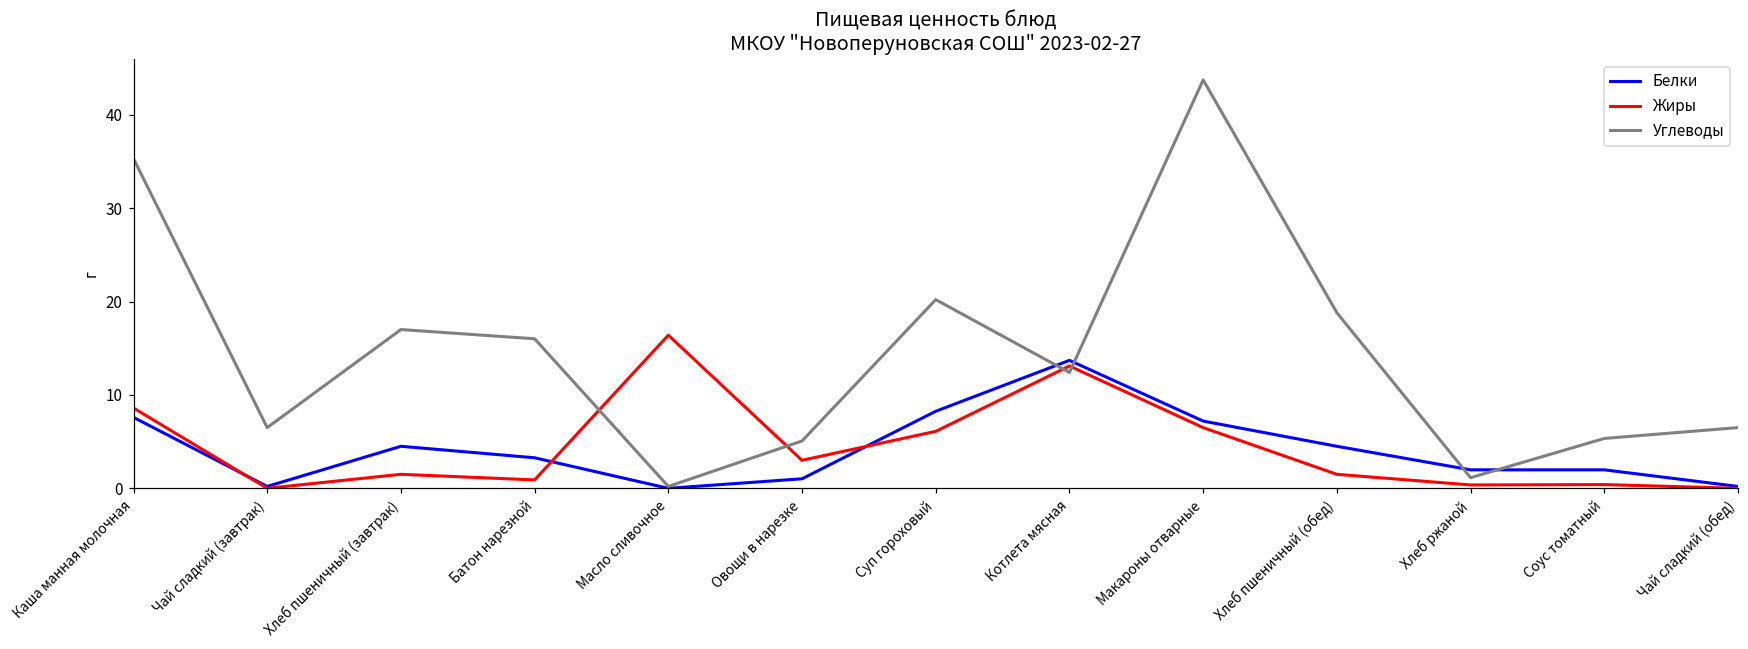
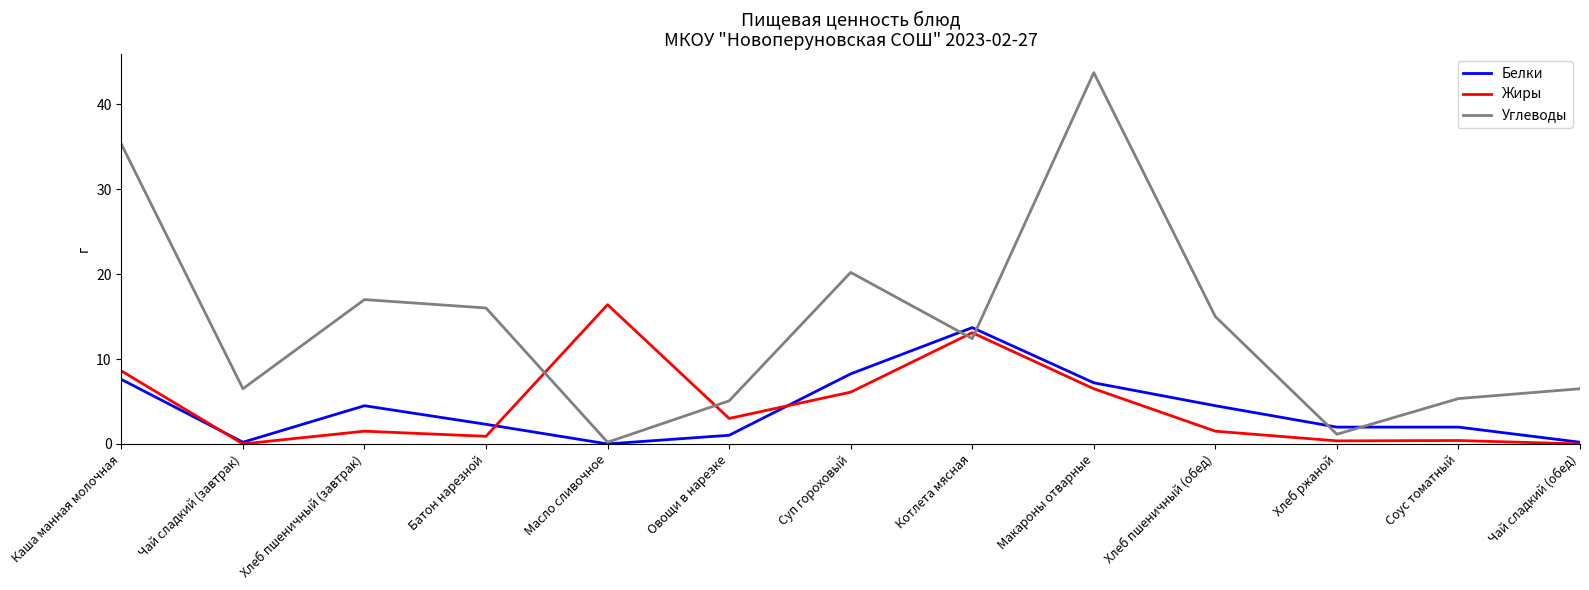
  {
    "Белки": {
      "Каша манная молочная": 8,
      "Хлеб пшеничный (завтрак)": 5,
-     "Батон нарезной": 3,
+     "Батон нарезной": 2,
      "Овощи в нарезке": 1,
      "Суп гороховый": 8,
      "Котлета мясная": 14,
      "Макароны отварные": 7,
      "Хлеб пшеничный (обед)": 5,
      "Хлеб ржаной": 2,
      "Соус томатный": 2
    },
    "Жиры": {
      "Каша манная молочная": 9,
      "Хлеб пшеничный (завтрак)": 2,
      "Батон нарезной": 1,
      "Масло сливочное": 16,
      "Овощи в нарезке": 3,
      "Суп гороховый": 6,
      "Котлета мясная": 13,
      "Макароны отварные": 7,
      "Хлеб пшеничный (обед)": 2,
      "Хлеб ржаной": 0,
      "Соус томатный": 0
    },
    "Углеводы": {
      "Каша манная молочная": 35,
      "Чай сладкий (завтрак)": 7,
      "Хлеб пшеничный (завтрак)": 17,
      "Батон нарезной": 16,
      "Овощи в нарезке": 5,
      "Суп гороховый": 20,
      "Котлета мясная": 12,
      "Макароны отварные": 44,
-     "Хлеб пшеничный (обед)": 19,
+     "Хлеб пшеничный (обед)": 15,
      "Хлеб ржаной": 1,
      "Соус томатный": 5,
      "Чай сладкий (обед)": 7
    }
  }
